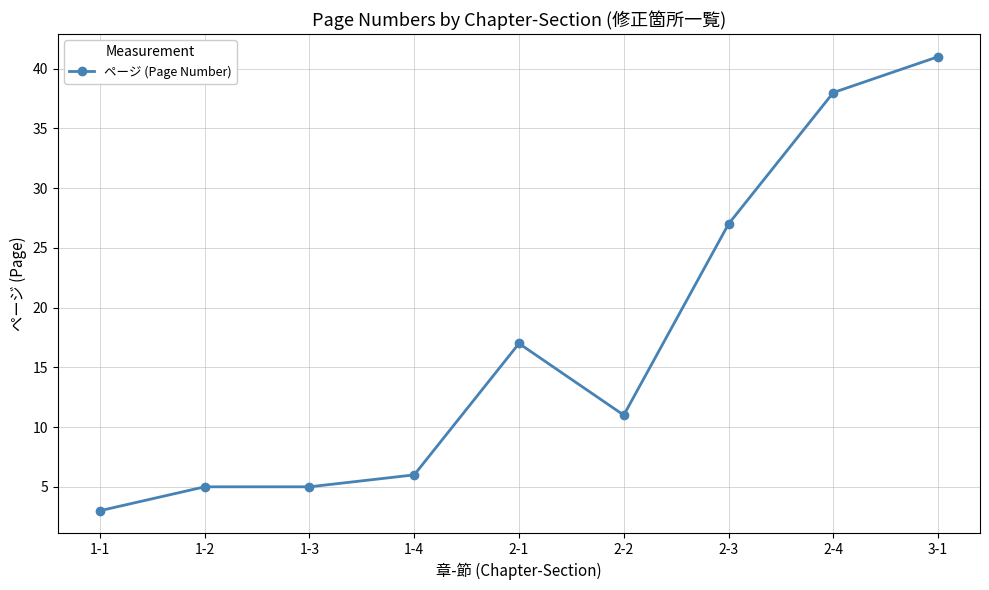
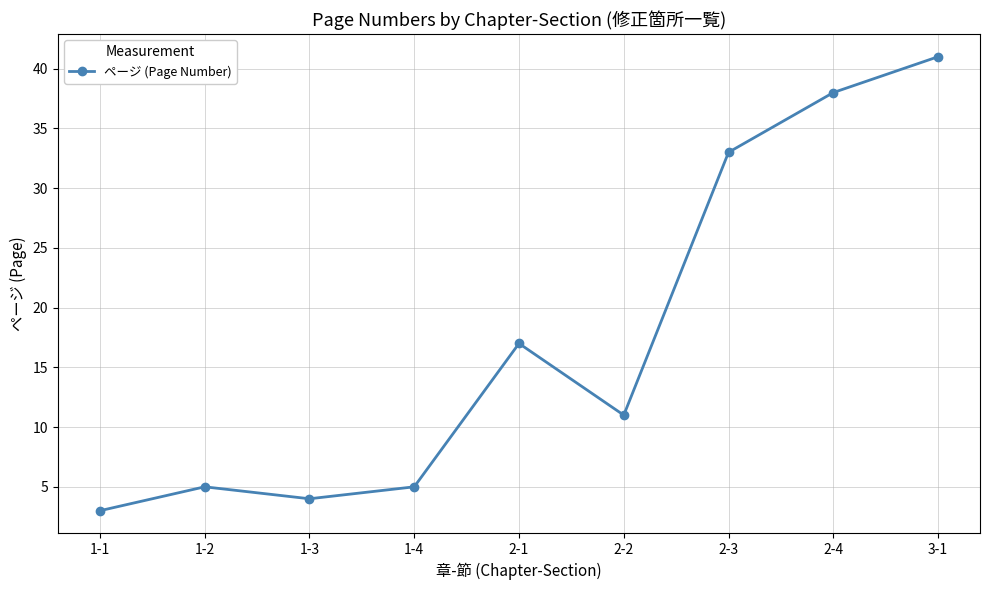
  {
    "1-1": 3,
    "1-2": 5,
-   "1-3": 5,
-   "1-4": 6,
+   "1-3": 4,
+   "1-4": 5,
    "2-1": 17,
    "2-2": 11,
-   "2-3": 27,
+   "2-3": 33,
    "2-4": 38,
    "3-1": 41
  }
